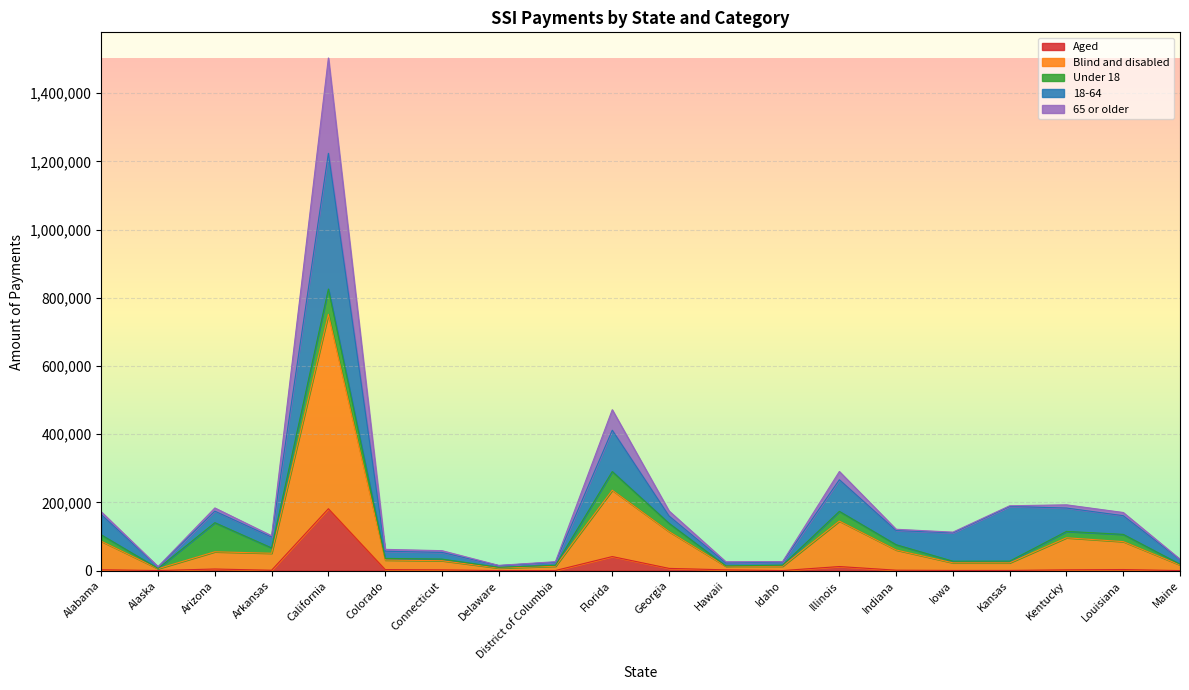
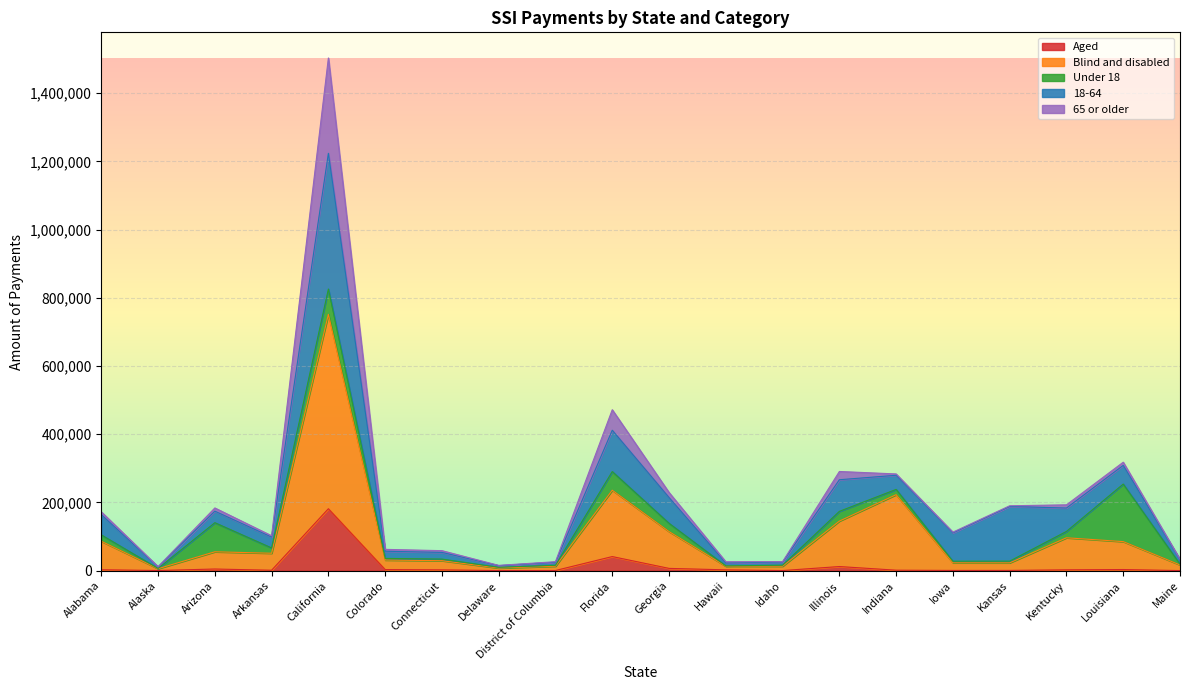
  {
    "Aged": {
      "Alabama": "0",
      "Arizona": "10,000",
      "Arkansas": "0",
      "California": "180,000",
      "Colorado": "0",
      "Connecticut": "0",
      "Delaware": "0",
      "District of Columbia": "0",
      "Florida": "40,000",
      "Georgia": "10,000",
      "Hawaii": "0",
      "Idaho": "0",
      "Illinois": "10,000",
      "Indiana": "0",
      "Iowa": "0",
      "Kansas": "0",
      "Kentucky": "0",
      "Louisiana": "0",
      "Maine": "0"
    },
    "Blind and disabled": {
      "Alabama": "80,000",
      "Arizona": "50,000",
      "Arkansas": "50,000",
      "California": "570,000",
      "Florida": "190,000",
      "Georgia": "110,000",
      "Illinois": "130,000",
-     "Indiana": "60,000",
+     "Indiana": "220,000",
      "Kentucky": "90,000",
      "Louisiana": "80,000"
    },
    "Under 18": {
      "Alabama": "20,000",
      "Arizona": "90,000",
      "Arkansas": "20,000",
      "California": "70,000",
      "Florida": "50,000",
      "Georgia": "20,000",
      "Illinois": "30,000",
      "Indiana": "20,000",
      "Kentucky": "20,000",
-     "Louisiana": "20,000"
+     "Louisiana": "170,000"
    },
    "18-64": {
      "Alabama": "60,000",
      "Arizona": "30,000",
      "California": "400,000",
      "Florida": "120,000",
-     "Georgia": "20,000",
+     "Georgia": "80,000",
      "Illinois": "90,000",
      "Kentucky": "70,000",
      "Louisiana": "50,000"
    },
    "65 or older": {
      "Alabama": "10,000",
      "Arizona": "10,000",
      "California": "280,000",
      "Florida": "60,000",
      "Georgia": "10,000",
      "Illinois": "20,000",
      "Kentucky": "10,000",
      "Louisiana": "10,000"
    }
  }
